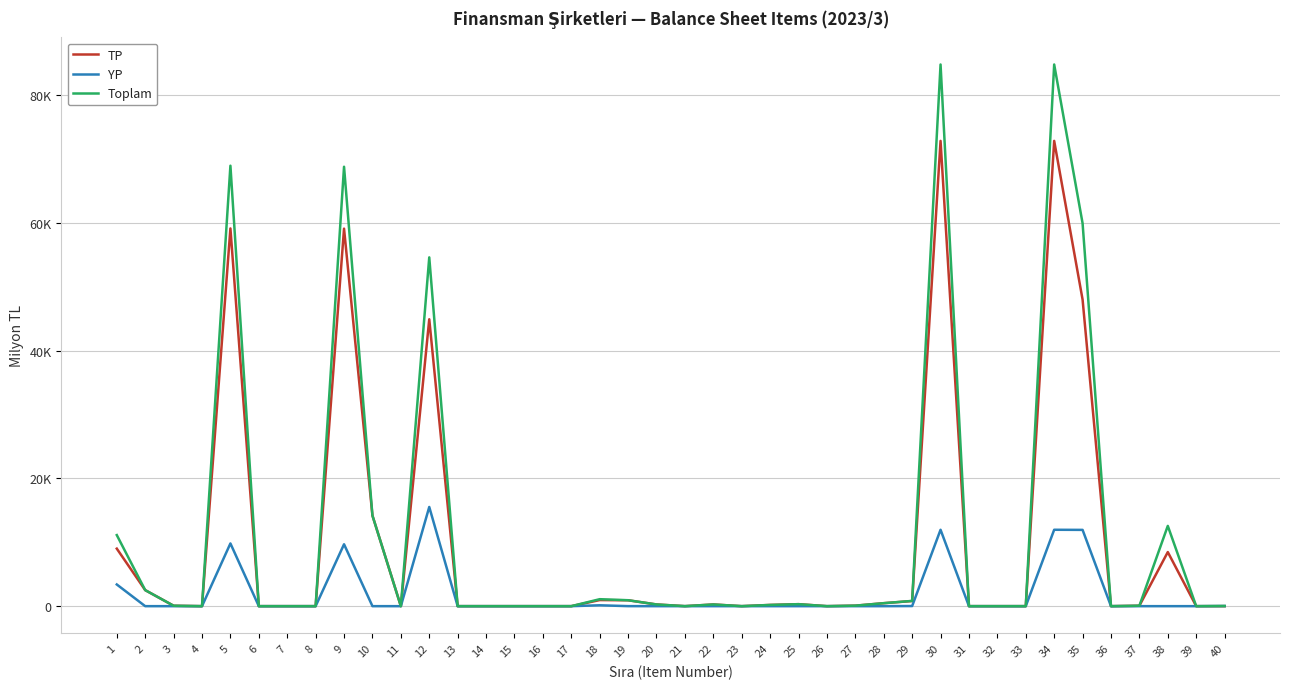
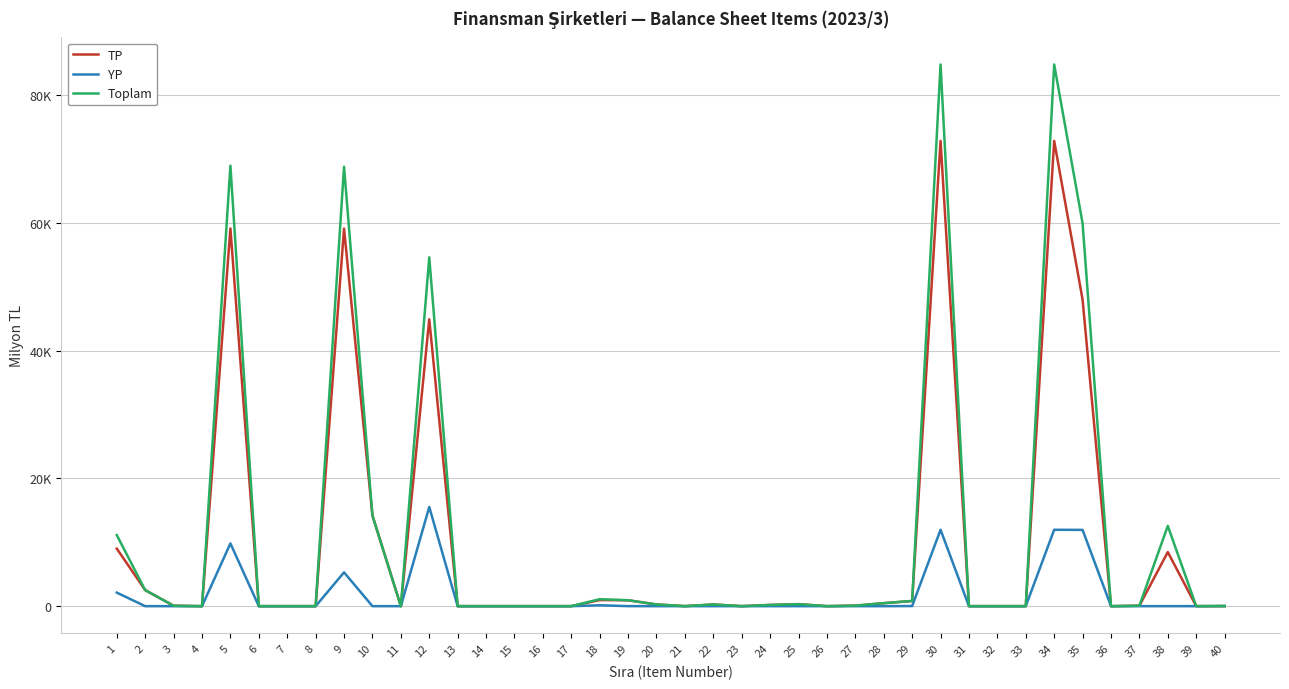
  {
    "TP": {
      "1": 9000,
      "5": 59000,
      "9": 59000,
      "12": 45000,
      "30": 73000,
      "34": 73000,
      "35": 48000,
      "38": 8000
    },
    "YP": {
-     "1": 3000,
+     "1": 2000,
      "2": 0,
      "5": 10000,
-     "9": 10000,
+     "9": 5000,
      "10": 0,
      "12": 16000,
      "18": 0,
      "19": 0,
      "28": 0,
      "29": 0,
      "30": 12000,
      "34": 12000,
      "35": 12000,
      "38": 0
    },
    "Toplam": {
      "1": 11000,
      "5": 69000,
      "9": 69000,
      "12": 55000,
      "30": 85000,
      "34": 85000,
      "35": 60000,
      "38": 13000
    }
  }
